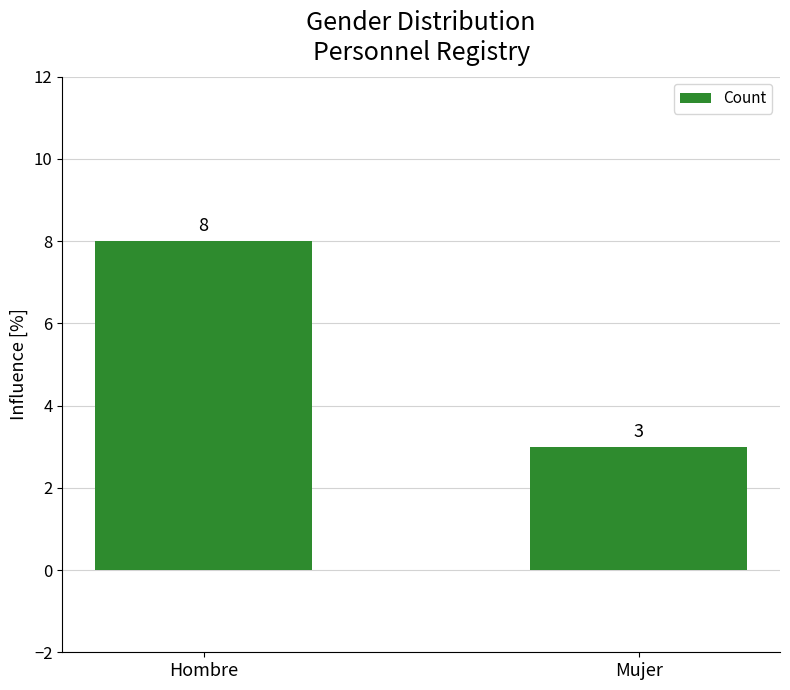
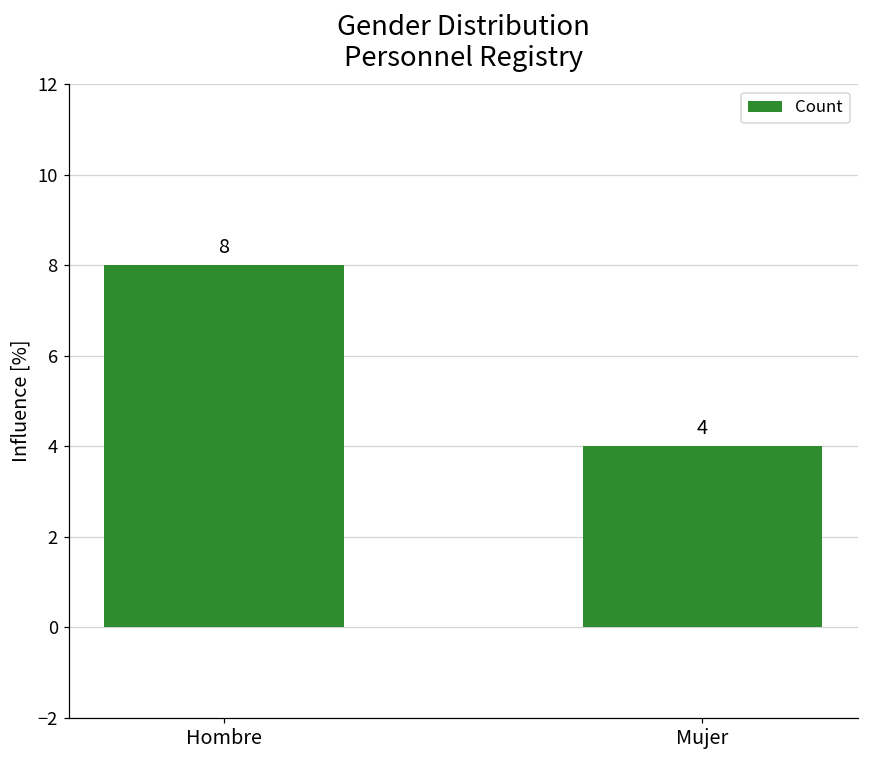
  {
    "Hombre": 8,
-   "Mujer": 3
+   "Mujer": 4
  }
